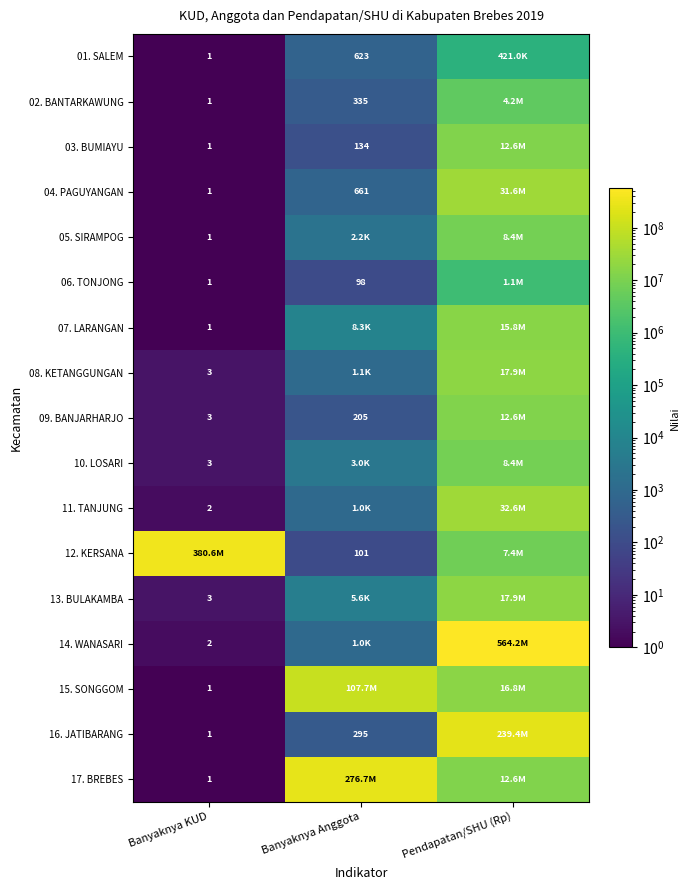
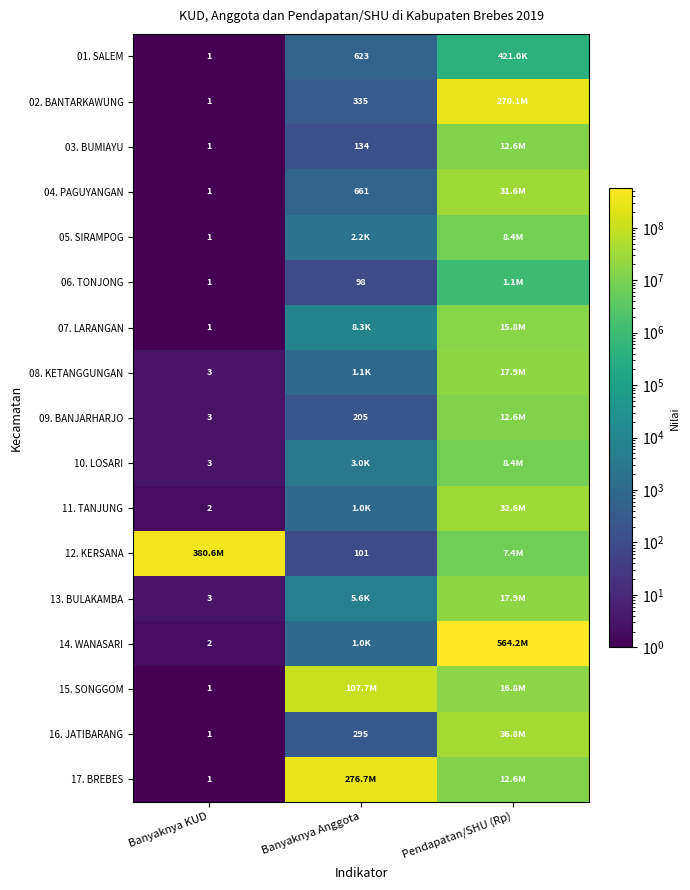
  {
    "01. SALEM": {
      "Banyaknya KUD": "1",
      "Banyaknya Anggota": "623",
      "Pendapatan/SHU (Rp)": "421.0K"
    },
    "02. BANTARKAWUNG": {
      "Banyaknya KUD": "1",
      "Banyaknya Anggota": "335",
-     "Pendapatan/SHU (Rp)": "4.2M"
+     "Pendapatan/SHU (Rp)": "270.1M"
    },
    "03. BUMIAYU": {
      "Banyaknya KUD": "1",
      "Banyaknya Anggota": "134",
      "Pendapatan/SHU (Rp)": "12.6M"
    },
    "04. PAGUYANGAN": {
      "Banyaknya KUD": "1",
      "Banyaknya Anggota": "661",
      "Pendapatan/SHU (Rp)": "31.6M"
    },
    "05. SIRAMPOG": {
      "Banyaknya KUD": "1",
      "Banyaknya Anggota": "2.2K",
      "Pendapatan/SHU (Rp)": "8.4M"
    },
    "06. TONJONG": {
      "Banyaknya KUD": "1",
      "Banyaknya Anggota": "98",
      "Pendapatan/SHU (Rp)": "1.1M"
    },
    "07. LARANGAN": {
      "Banyaknya KUD": "1",
      "Banyaknya Anggota": "8.3K",
      "Pendapatan/SHU (Rp)": "15.8M"
    },
    "08. KETANGGUNGAN": {
      "Banyaknya KUD": "3",
      "Banyaknya Anggota": "1.1K",
      "Pendapatan/SHU (Rp)": "17.9M"
    },
    "09. BANJARHARJO": {
      "Banyaknya KUD": "3",
      "Banyaknya Anggota": "205",
      "Pendapatan/SHU (Rp)": "12.6M"
    },
    "10. LOSARI": {
      "Banyaknya KUD": "3",
      "Banyaknya Anggota": "3.0K",
      "Pendapatan/SHU (Rp)": "8.4M"
    },
    "11. TANJUNG": {
      "Banyaknya KUD": "2",
      "Banyaknya Anggota": "1.0K",
      "Pendapatan/SHU (Rp)": "32.6M"
    },
    "12. KERSANA": {
      "Banyaknya KUD": "380.6M",
      "Banyaknya Anggota": "101",
      "Pendapatan/SHU (Rp)": "7.4M"
    },
    "13. BULAKAMBA": {
      "Banyaknya KUD": "3",
      "Banyaknya Anggota": "5.6K",
      "Pendapatan/SHU (Rp)": "17.9M"
    },
    "14. WANASARI": {
      "Banyaknya KUD": "2",
      "Banyaknya Anggota": "1.0K",
      "Pendapatan/SHU (Rp)": "564.2M"
    },
    "15. SONGGOM": {
      "Banyaknya KUD": "1",
      "Banyaknya Anggota": "107.7M",
      "Pendapatan/SHU (Rp)": "16.8M"
    },
    "16. JATIBARANG": {
      "Banyaknya KUD": "1",
      "Banyaknya Anggota": "295",
-     "Pendapatan/SHU (Rp)": "239.4M"
+     "Pendapatan/SHU (Rp)": "36.8M"
    },
    "17. BREBES": {
      "Banyaknya KUD": "1",
      "Banyaknya Anggota": "276.7M",
      "Pendapatan/SHU (Rp)": "12.6M"
    }
  }
